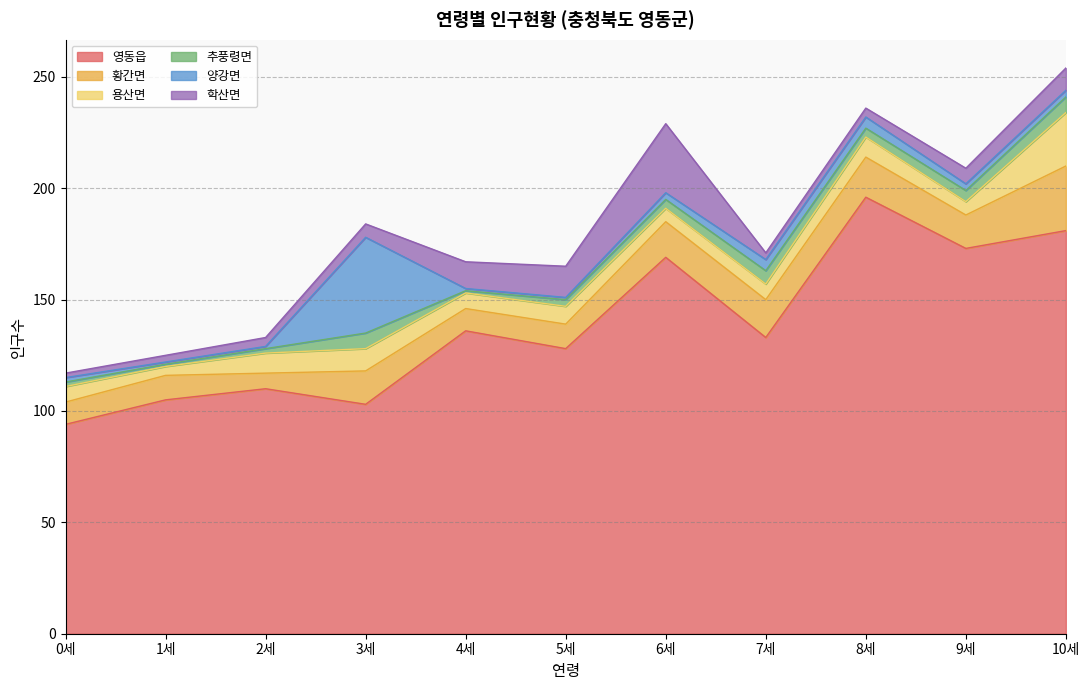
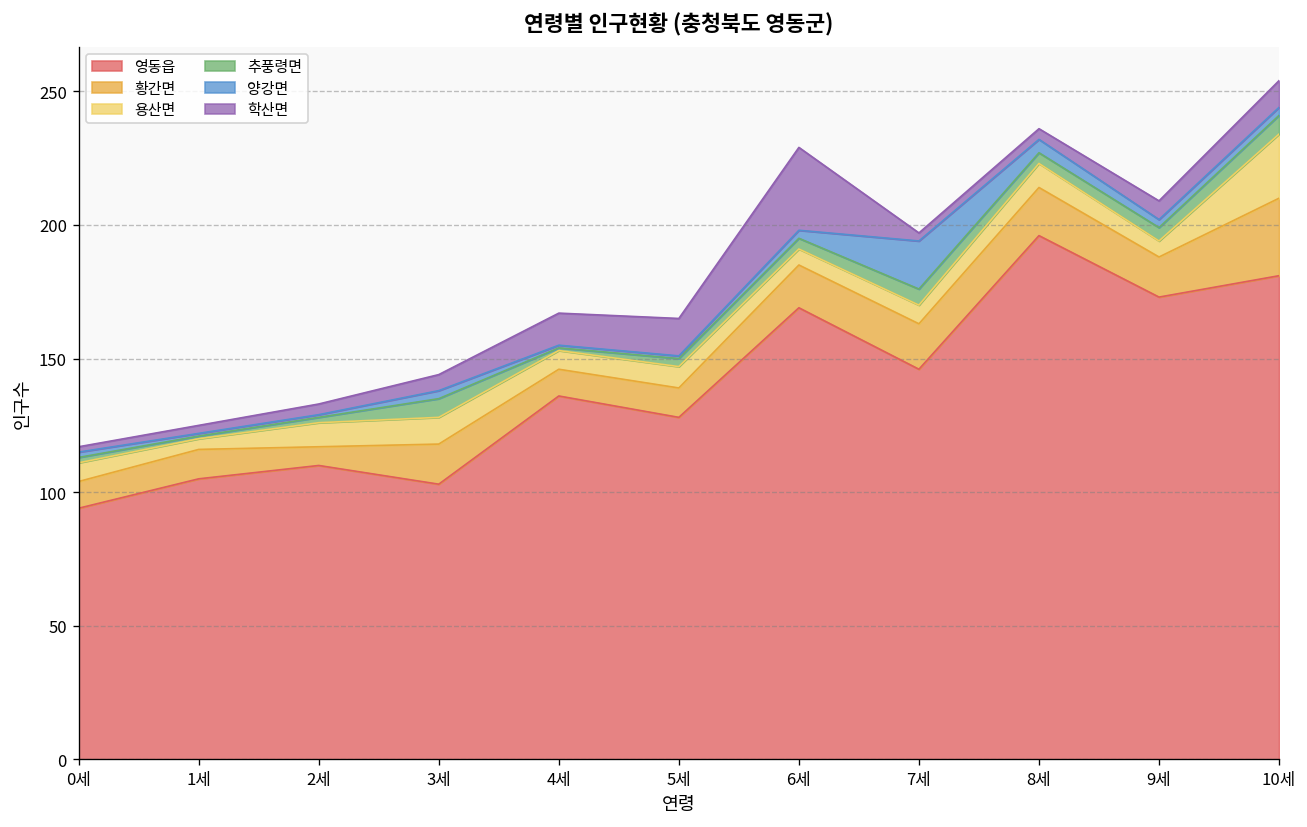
  {
    "영동읍": {
      "0세": 94,
      "1세": 105,
      "2세": 110,
      "3세": 103,
      "4세": 136,
      "5세": 128,
      "6세": 169,
-     "7세": 133,
+     "7세": 146,
      "8세": 196,
      "9세": 173,
      "10세": 181
    },
    "추풍령면": {
      "0세": 2,
      "3세": 7,
      "6세": 4,
      "7세": 6,
      "8세": 4,
      "9세": 5,
      "10세": 7
    },
    "양강면": {
      "0세": 2,
-     "3세": 43,
+     "3세": 3,
      "6세": 3,
-     "7세": 5,
+     "7세": 18,
      "8세": 5,
      "9세": 3,
      "10세": 3
    },
    "학산면": {
      "0세": 2,
      "1세": 3,
      "2세": 4,
      "3세": 6,
      "4세": 12,
      "5세": 14,
      "6세": 31,
      "7세": 3,
      "8세": 4,
      "9세": 7,
      "10세": 10
    }
  }
